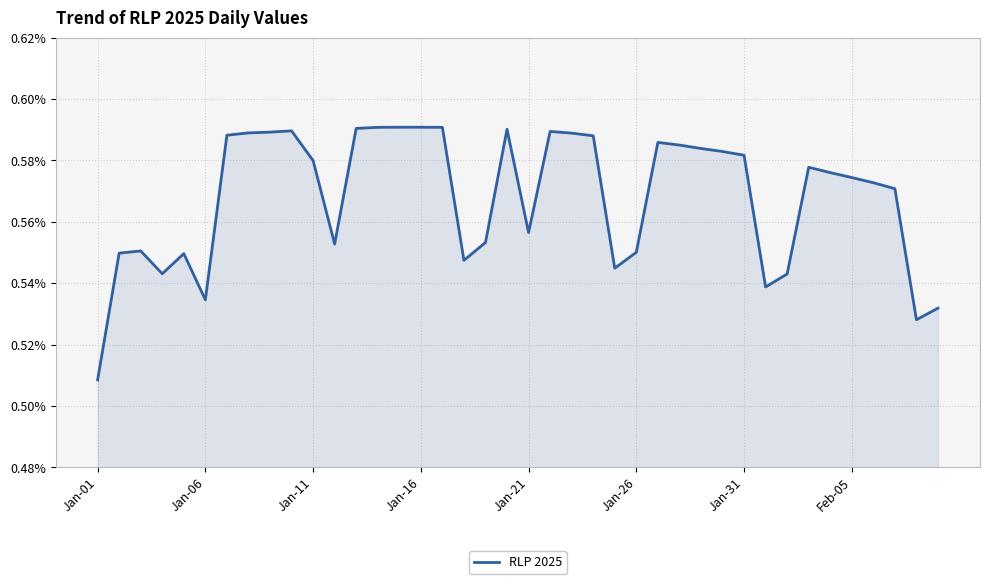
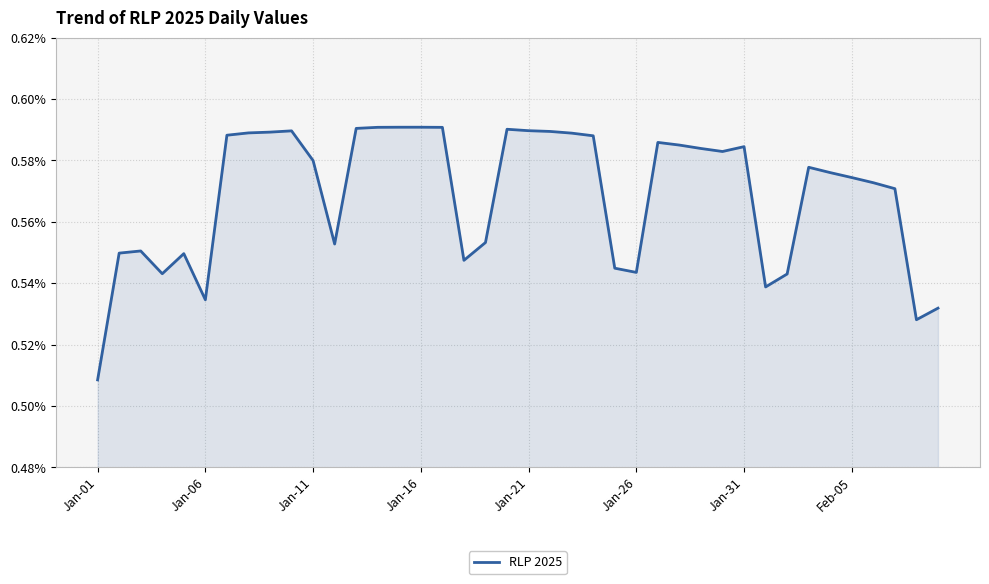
  {
    "Jan-01": "0.509%",
    "Jan-06": "0.535%",
    "Jan-11": "0.580%",
    "Jan-16": "0.591%",
-   "Jan-21": "0.557%",
-   "Jan-26": "0.550%",
-   "Jan-31": "0.582%",
+   "Jan-21": "0.590%",
+   "Jan-26": "0.544%",
+   "Jan-31": "0.585%",
    "Feb-05": "0.574%"
  }
